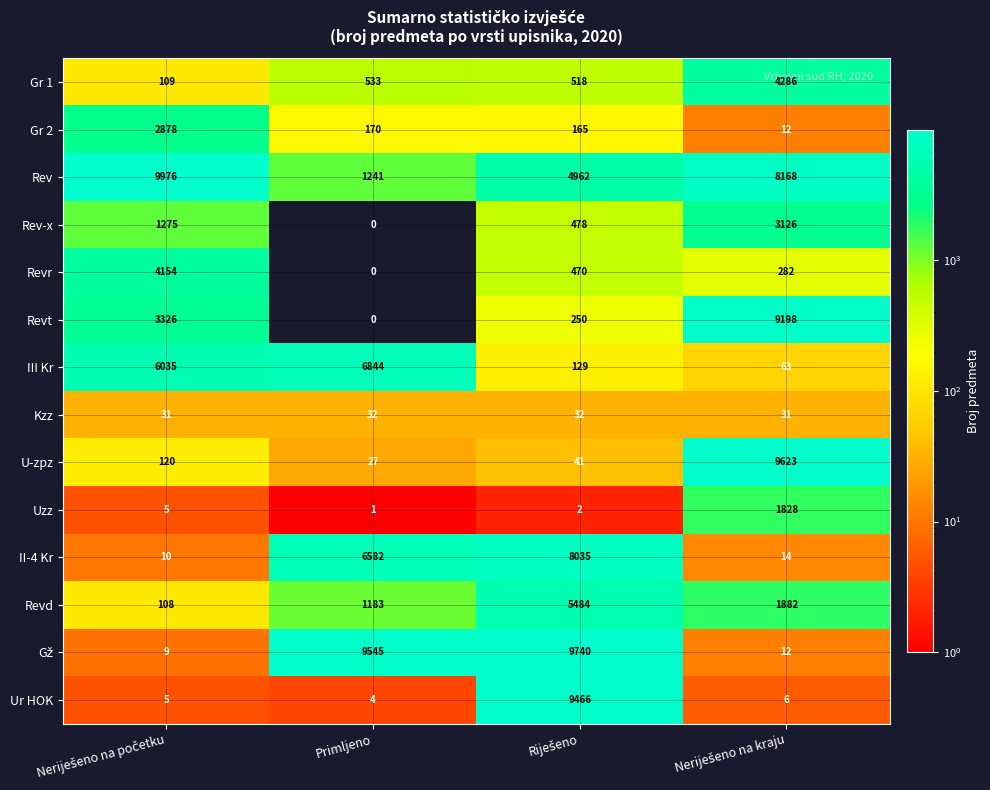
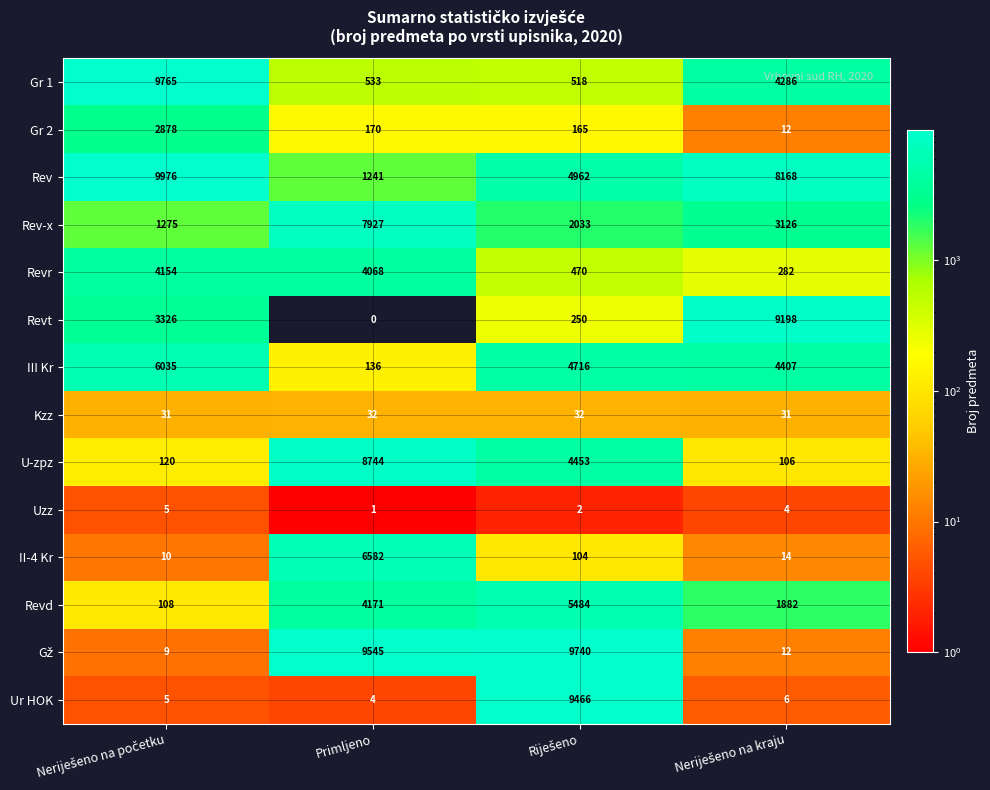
  {
    "Gr 1": {
-     "Neriješeno na početku": 109,
+     "Neriješeno na početku": 9765,
      "Primljeno": 533,
      "Riješeno": 518,
      "Neriješeno na kraju": 2020
    },
    "Gr 2": {
      "Neriješeno na početku": 2878,
      "Primljeno": 170,
      "Riješeno": 165,
      "Neriješeno na kraju": 12
    },
    "Rev": {
      "Neriješeno na početku": 9976,
      "Primljeno": 1241,
      "Riješeno": 4962,
      "Neriješeno na kraju": 8168
    },
    "Rev-x": {
      "Neriješeno na početku": 1275,
-     "Primljeno": 0,
-     "Riješeno": 478,
+     "Primljeno": 7927,
+     "Riješeno": 2033,
      "Neriješeno na kraju": 3126
    },
    "Revr": {
      "Neriješeno na početku": 4154,
-     "Primljeno": 0,
+     "Primljeno": 4068,
      "Riješeno": 470,
      "Neriješeno na kraju": 282
    },
    "Revt": {
      "Neriješeno na početku": 3326,
      "Primljeno": 0,
      "Riješeno": 250,
      "Neriješeno na kraju": 9198
    },
    "III Kr": {
      "Neriješeno na početku": 6035,
-     "Primljeno": 6844,
-     "Riješeno": 129,
-     "Neriješeno na kraju": 63
+     "Primljeno": 136,
+     "Riješeno": 4716,
+     "Neriješeno na kraju": 4407
    },
    "Kzz": {
      "Neriješeno na početku": 31,
      "Primljeno": 32,
      "Riješeno": 32,
      "Neriješeno na kraju": 31
    },
    "U-zpz": {
      "Neriješeno na početku": 120,
-     "Primljeno": 27,
-     "Riješeno": 41,
-     "Neriješeno na kraju": 9623
+     "Primljeno": 8744,
+     "Riješeno": 4453,
+     "Neriješeno na kraju": 106
    },
    "Uzz": {
      "Neriješeno na početku": 5,
      "Primljeno": 1,
      "Riješeno": 2,
-     "Neriješeno na kraju": 1828
+     "Neriješeno na kraju": 4
    },
    "II-4 Kr": {
      "Neriješeno na početku": 10,
      "Primljeno": 6582,
-     "Riješeno": 8035,
+     "Riješeno": 104,
      "Neriješeno na kraju": 14
    },
    "Revd": {
      "Neriješeno na početku": 108,
-     "Primljeno": 1183,
+     "Primljeno": 4171,
      "Riješeno": 5484,
      "Neriješeno na kraju": 1882
    },
    "Gž": {
      "Neriješeno na početku": 9,
      "Primljeno": 9545,
      "Riješeno": 9740,
      "Neriješeno na kraju": 12
    },
    "Ur HOK": {
      "Neriješeno na početku": 5,
      "Primljeno": 4,
      "Riješeno": 9466,
      "Neriješeno na kraju": 6
    }
  }
